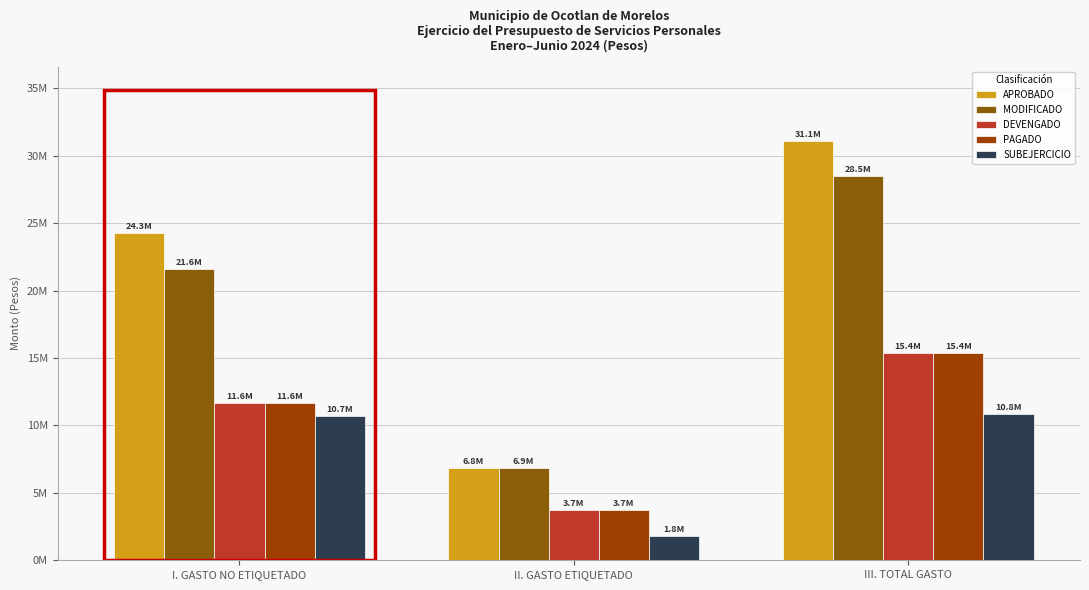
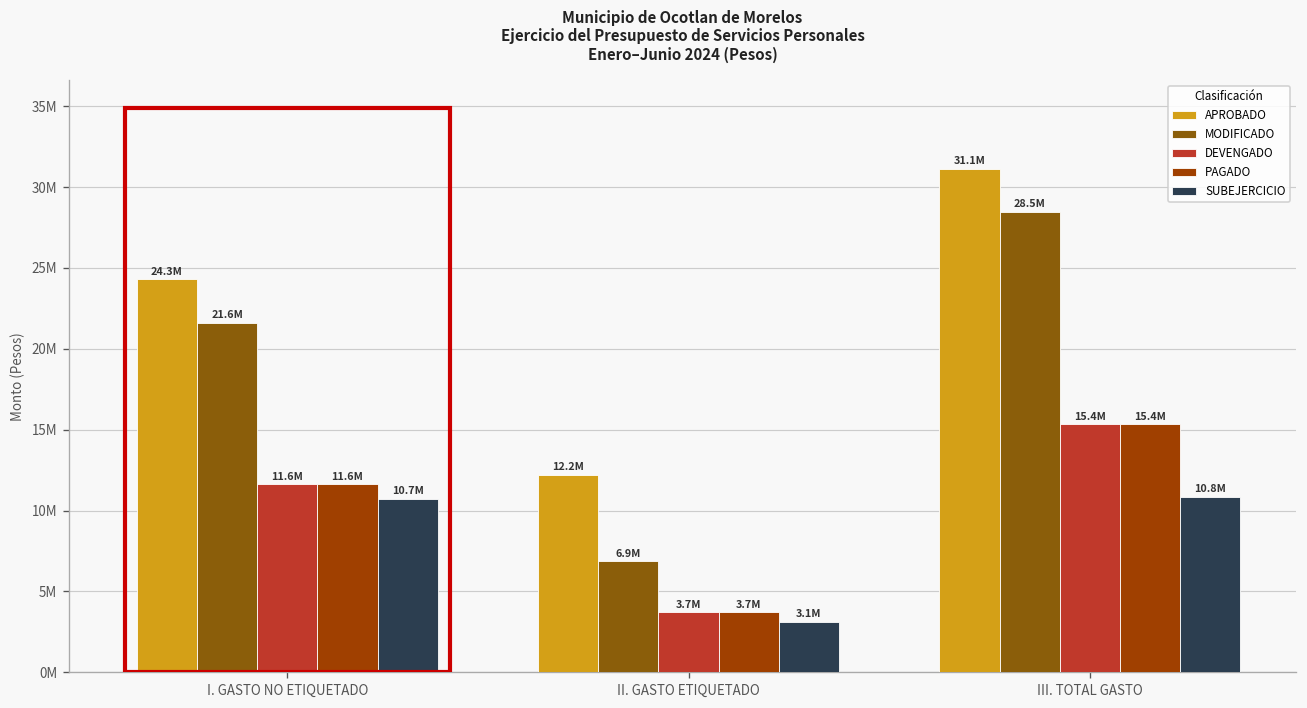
  {
    "APROBADO": {
      "I. GASTO NO ETIQUETADO": "24.3M",
-     "II. GASTO ETIQUETADO": "6.8M",
+     "II. GASTO ETIQUETADO": "12.2M",
      "III. TOTAL GASTO": "31.1M"
    },
    "SUBEJERCICIO": {
      "I. GASTO NO ETIQUETADO": "10.7M",
-     "II. GASTO ETIQUETADO": "1.8M",
+     "II. GASTO ETIQUETADO": "3.1M",
      "III. TOTAL GASTO": "10.8M"
    }
  }
